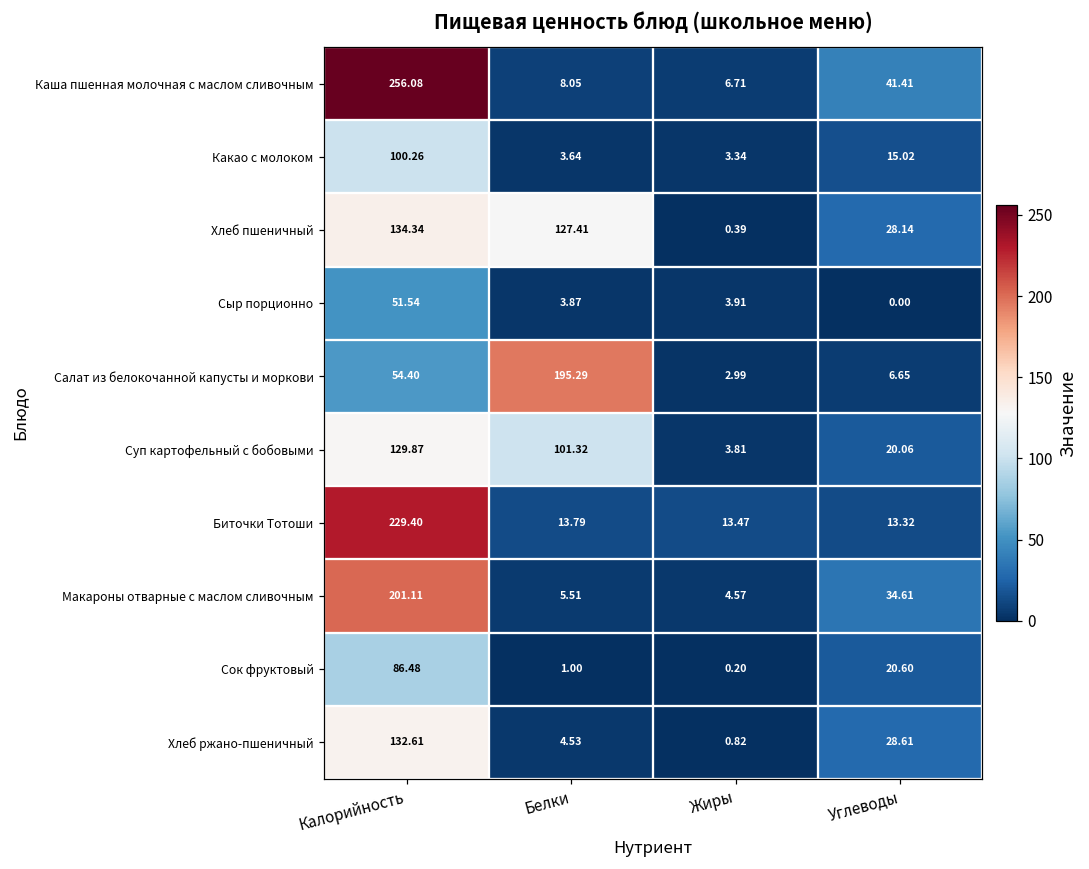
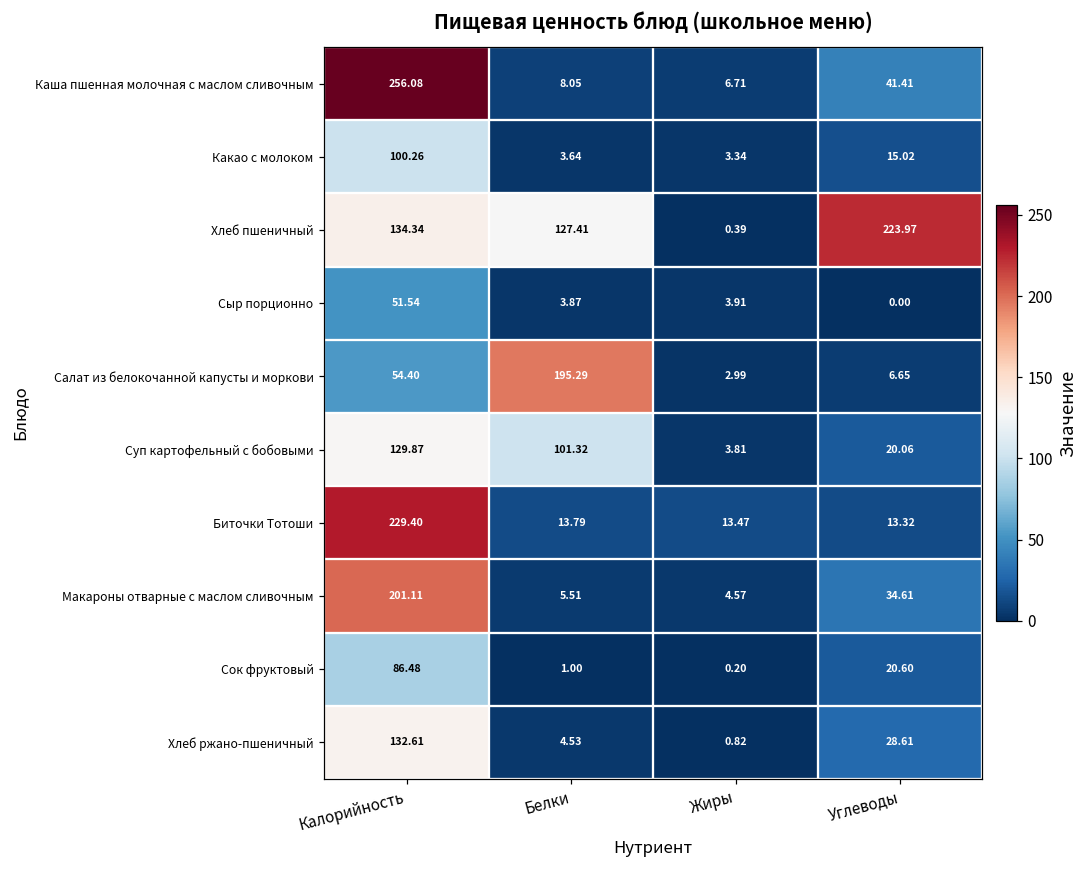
  {
    "Каша пшенная молочная с маслом сливочным": {
      "Калорийность": 256.08,
      "Белки": 8.05,
      "Жиры": 6.71,
      "Углеводы": 41.41
    },
    "Какао с молоком": {
      "Калорийность": 100.26,
      "Белки": 3.64,
      "Жиры": 3.34,
      "Углеводы": 15.02
    },
    "Хлеб пшеничный": {
      "Калорийность": 134.34,
      "Белки": 127.41,
      "Жиры": 0.39,
-     "Углеводы": 28.14
+     "Углеводы": 223.97
    },
    "Сыр порционно": {
      "Калорийность": 51.54,
      "Белки": 3.87,
      "Жиры": 3.91,
      "Углеводы": 0.00
    },
    "Салат из белокочанной капусты и моркови": {
      "Калорийность": 54.40,
      "Белки": 195.29,
      "Жиры": 2.99,
      "Углеводы": 6.65
    },
    "Суп картофельный с бобовыми": {
      "Калорийность": 129.87,
      "Белки": 101.32,
      "Жиры": 3.81,
      "Углеводы": 20.06
    },
    "Биточки Тотоши": {
      "Калорийность": 229.40,
      "Белки": 13.79,
      "Жиры": 13.47,
      "Углеводы": 13.32
    },
    "Макароны отварные с маслом сливочным": {
      "Калорийность": 201.11,
      "Белки": 5.51,
      "Жиры": 4.57,
      "Углеводы": 34.61
    },
    "Сок фруктовый": {
      "Калорийность": 86.48,
      "Белки": 1.00,
      "Жиры": 0.20,
      "Углеводы": 20.60
    },
    "Хлеб ржано-пшеничный": {
      "Калорийность": 132.61,
      "Белки": 4.53,
      "Жиры": 0.82,
      "Углеводы": 28.61
    }
  }
